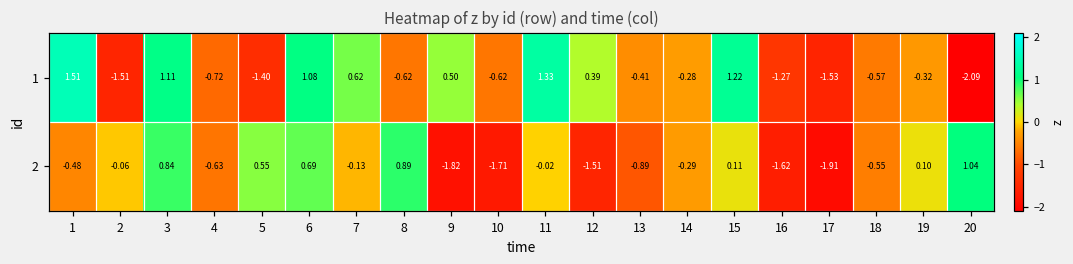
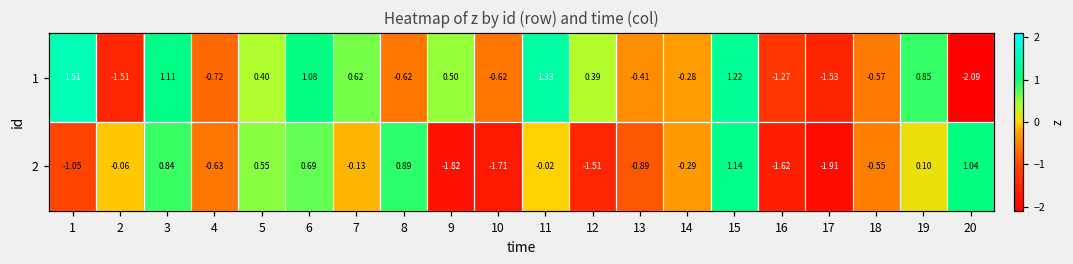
  {
    "1": {
      "1": 1.51,
      "2": -1.51,
      "3": 1.11,
      "4": -0.72,
-     "5": -1.40,
+     "5": 0.40,
      "6": 1.08,
      "7": 0.62,
      "8": -0.62,
      "9": 0.50,
      "10": -0.62,
      "11": 1.33,
      "12": 0.39,
      "13": -0.41,
      "14": -0.28,
      "15": 1.22,
      "16": -1.27,
      "17": -1.53,
      "18": -0.57,
-     "19": -0.32,
+     "19": 0.85,
      "20": -2.09
    },
    "2": {
-     "1": -0.48,
+     "1": -1.05,
      "2": -0.06,
      "3": 0.84,
      "4": -0.63,
      "5": 0.55,
      "6": 0.69,
      "7": -0.13,
      "8": 0.89,
      "9": -1.82,
      "10": -1.71,
      "11": -0.02,
      "12": -1.51,
      "13": -0.89,
      "14": -0.29,
-     "15": 0.11,
+     "15": 1.14,
      "16": -1.62,
      "17": -1.91,
      "18": -0.55,
      "19": 0.10,
      "20": 1.04
    }
  }
